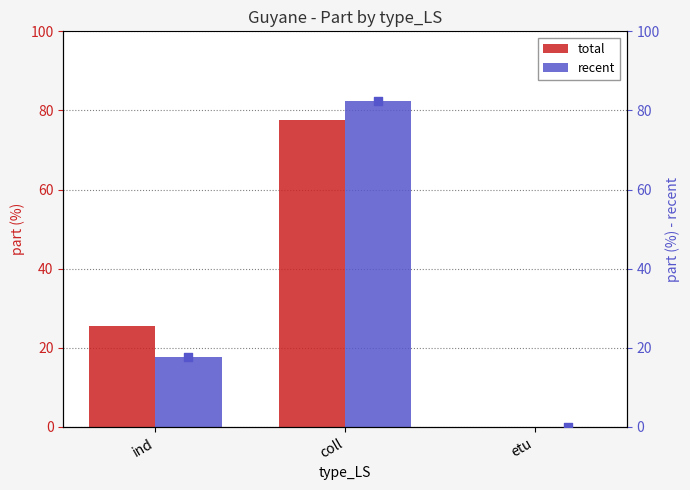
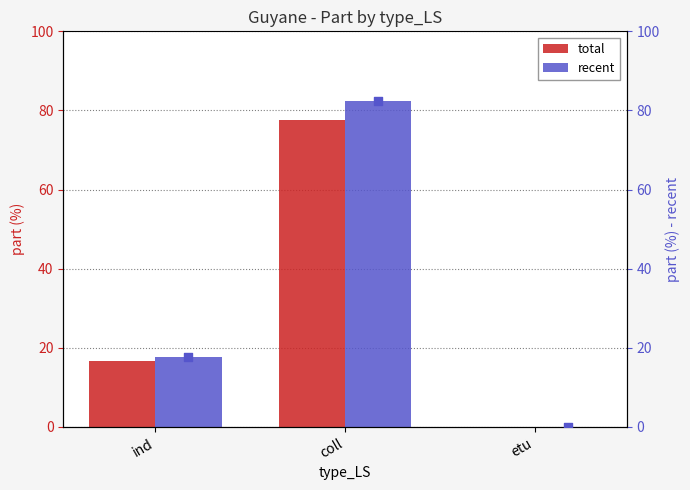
  {
    "total": {
-     "ind": 25,
+     "ind": 17,
      "coll": 78,
      "etu": 0
    }
  }
